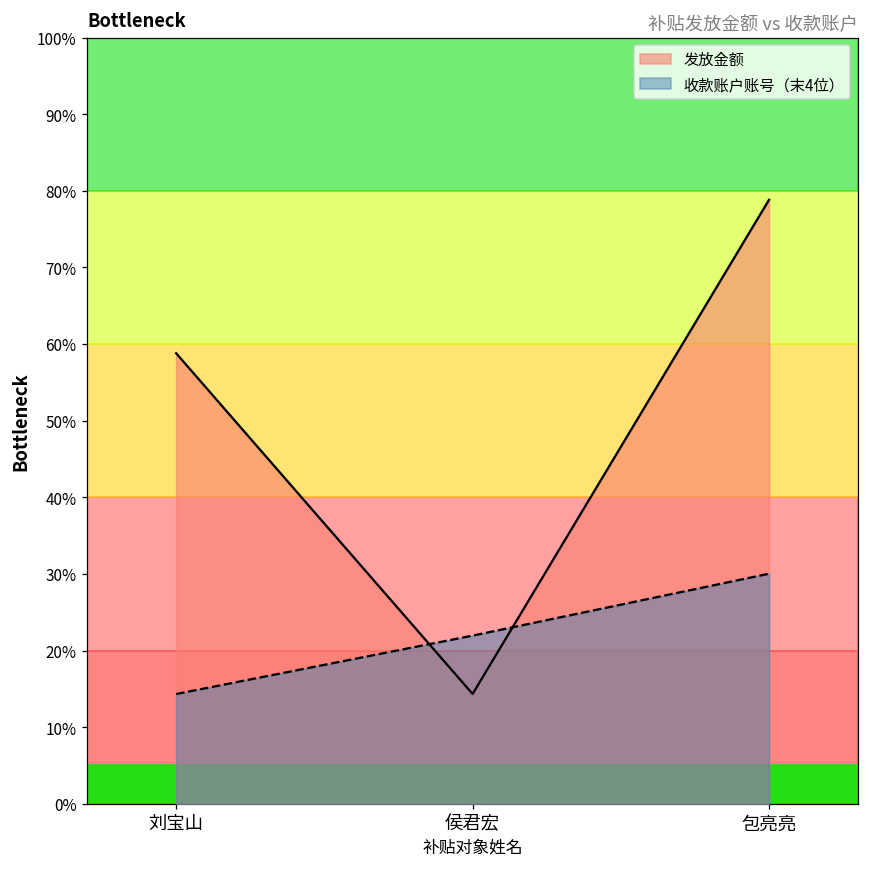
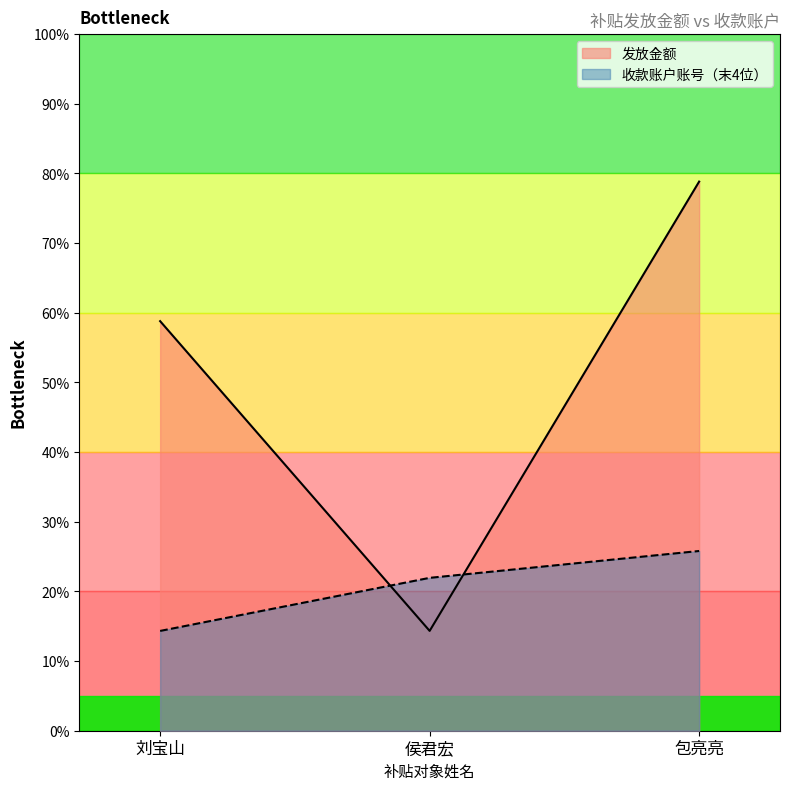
  {
    "发放金额": {
      "刘宝山": "59%",
      "侯君宏": "14%",
      "包亮亮": "79%"
    },
    "收款账户账号（末4位）": {
      "刘宝山": "14%",
      "侯君宏": "22%",
-     "包亮亮": "30%"
+     "包亮亮": "26%"
    }
  }
